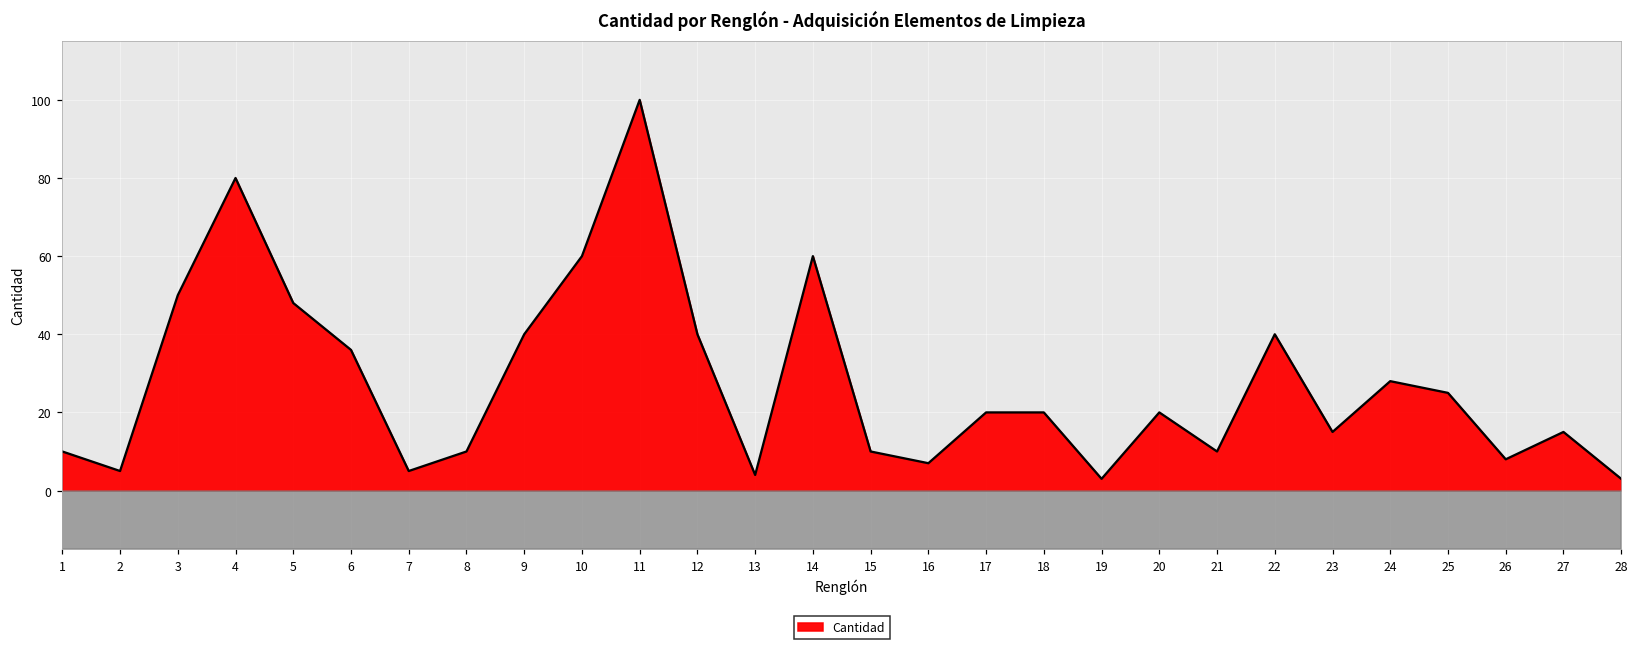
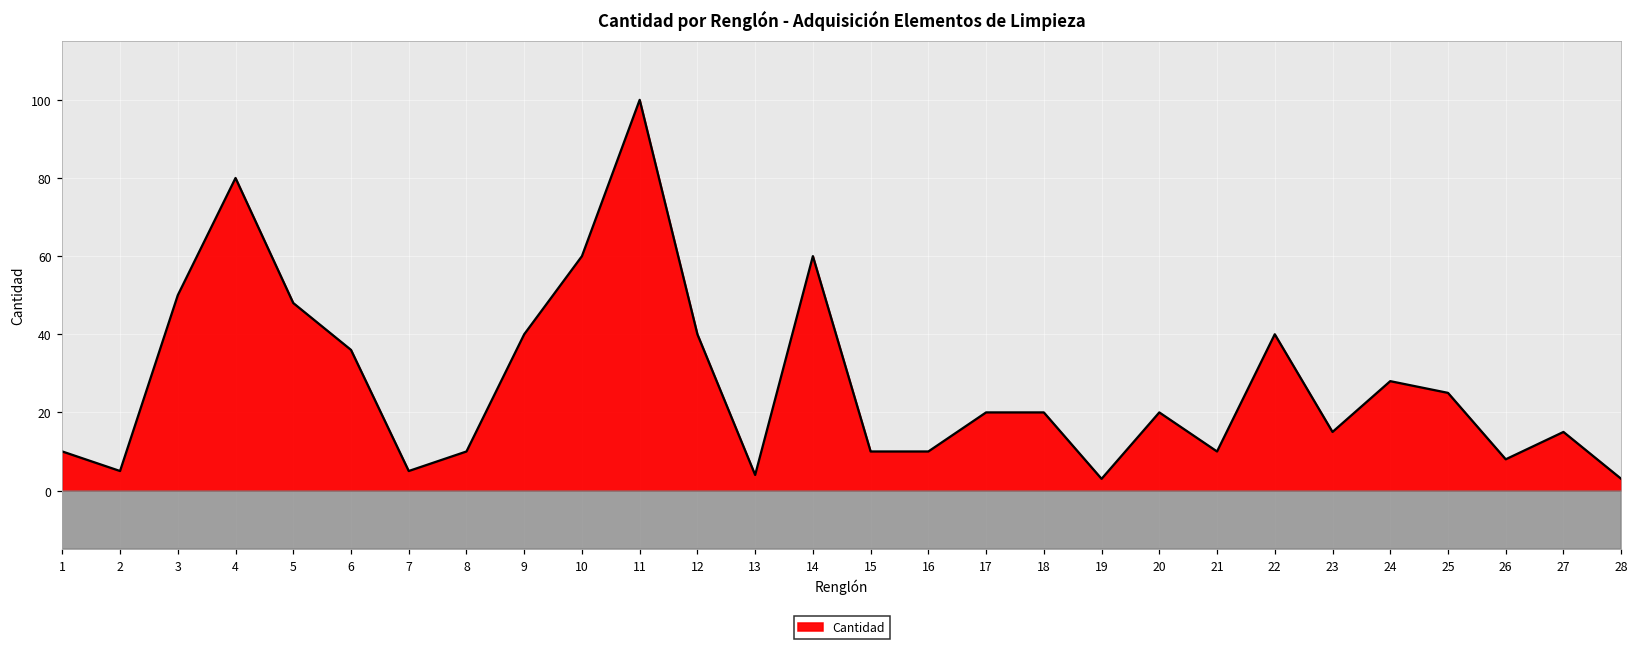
  {
    "Cantidad": {
      "1": 10,
      "2": 5,
      "3": 50,
      "4": 80,
      "5": 48,
      "6": 36,
      "7": 5,
      "8": 10,
      "9": 40,
      "10": 60,
      "11": 100,
      "12": 40,
      "13": 4,
      "14": 60,
      "15": 10,
-     "16": 7,
+     "16": 10,
      "17": 20,
      "18": 20,
      "19": 3,
      "20": 20,
      "21": 10,
      "22": 40,
      "23": 15,
      "24": 28,
      "25": 25,
      "26": 8,
      "27": 15,
      "28": 3
    }
  }
